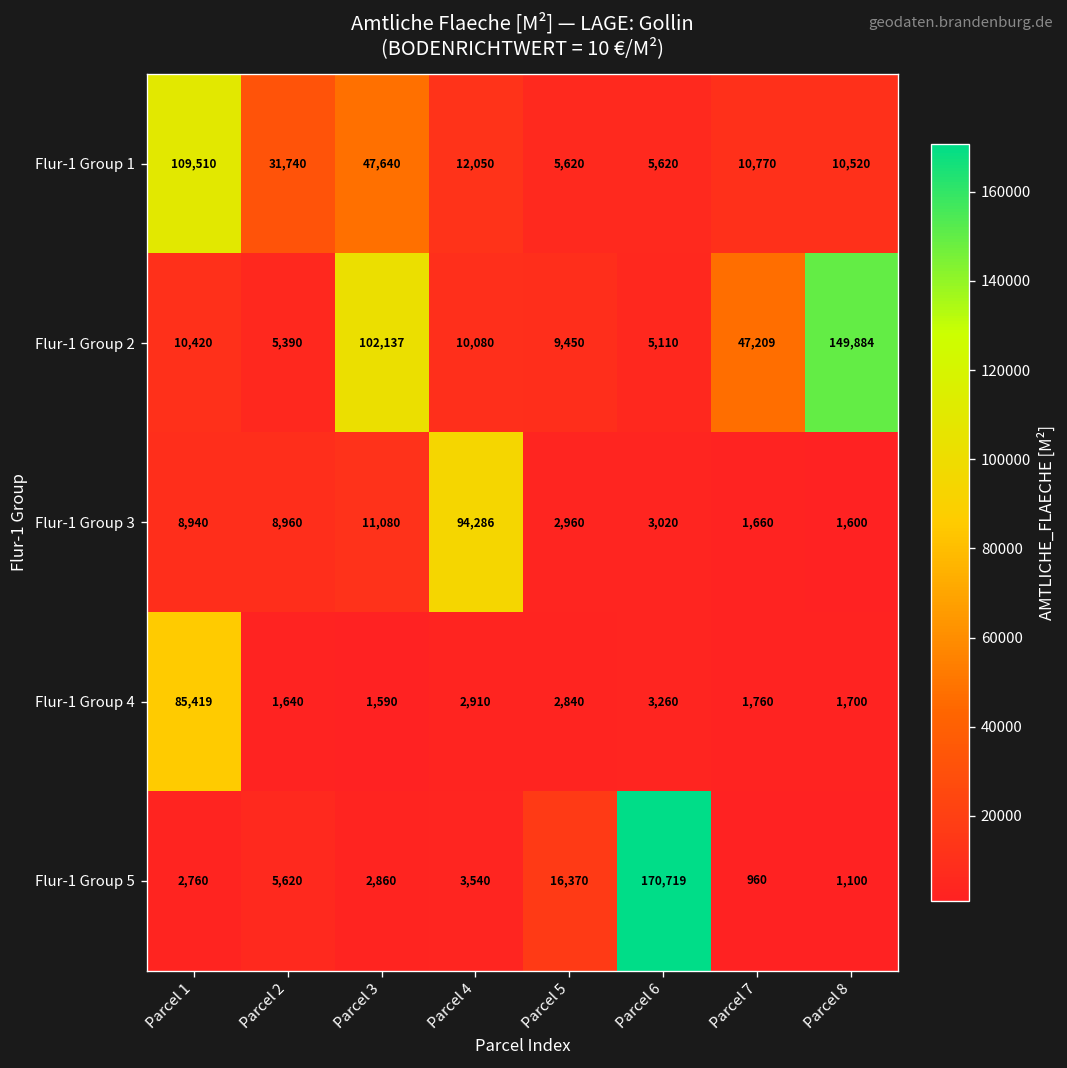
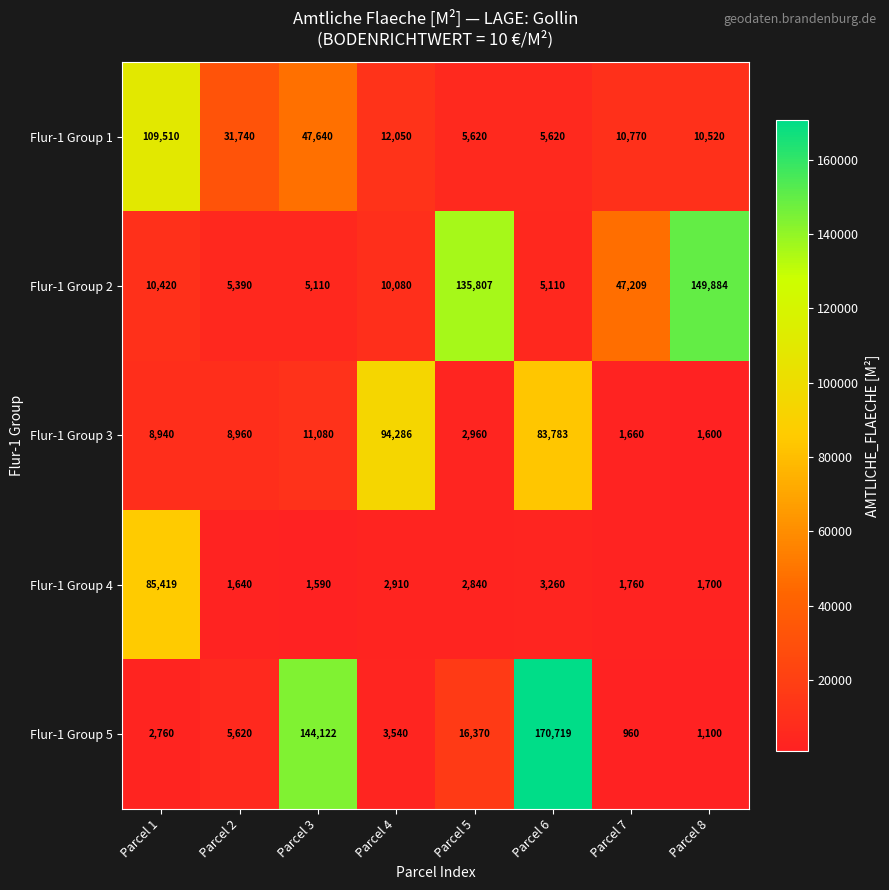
  {
    "Flur-1 Group 1": {
      "Parcel 1": "109,510",
      "Parcel 2": "31,740",
      "Parcel 3": "47,640",
      "Parcel 4": "12,050",
      "Parcel 5": "5,620",
      "Parcel 6": "5,620",
      "Parcel 7": "10,770",
      "Parcel 8": "10,520"
    },
    "Flur-1 Group 2": {
      "Parcel 1": "10,420",
      "Parcel 2": "5,390",
-     "Parcel 3": "102,137",
+     "Parcel 3": "5,110",
      "Parcel 4": "10,080",
-     "Parcel 5": "9,450",
+     "Parcel 5": "135,807",
      "Parcel 6": "5,110",
      "Parcel 7": "47,209",
      "Parcel 8": "149,884"
    },
    "Flur-1 Group 3": {
      "Parcel 1": "8,940",
      "Parcel 2": "8,960",
      "Parcel 3": "11,080",
      "Parcel 4": "94,286",
      "Parcel 5": "2,960",
-     "Parcel 6": "3,020",
+     "Parcel 6": "83,783",
      "Parcel 7": "1,660",
      "Parcel 8": "1,600"
    },
    "Flur-1 Group 4": {
      "Parcel 1": "85,419",
      "Parcel 2": "1,640",
      "Parcel 3": "1,590",
      "Parcel 4": "2,910",
      "Parcel 5": "2,840",
      "Parcel 6": "3,260",
      "Parcel 7": "1,760",
      "Parcel 8": "1,700"
    },
    "Flur-1 Group 5": {
      "Parcel 1": "2,760",
      "Parcel 2": "5,620",
-     "Parcel 3": "2,860",
+     "Parcel 3": "144,122",
      "Parcel 4": "3,540",
      "Parcel 5": "16,370",
      "Parcel 6": "170,719",
      "Parcel 7": "960",
      "Parcel 8": "1,100"
    }
  }
